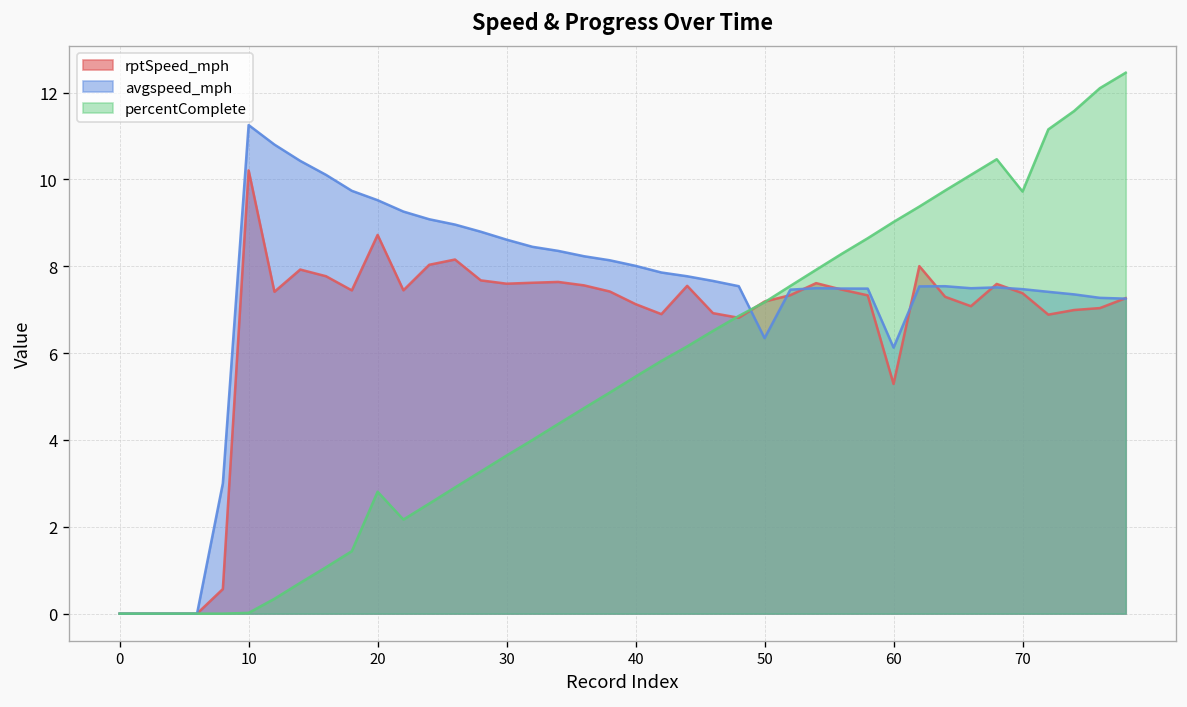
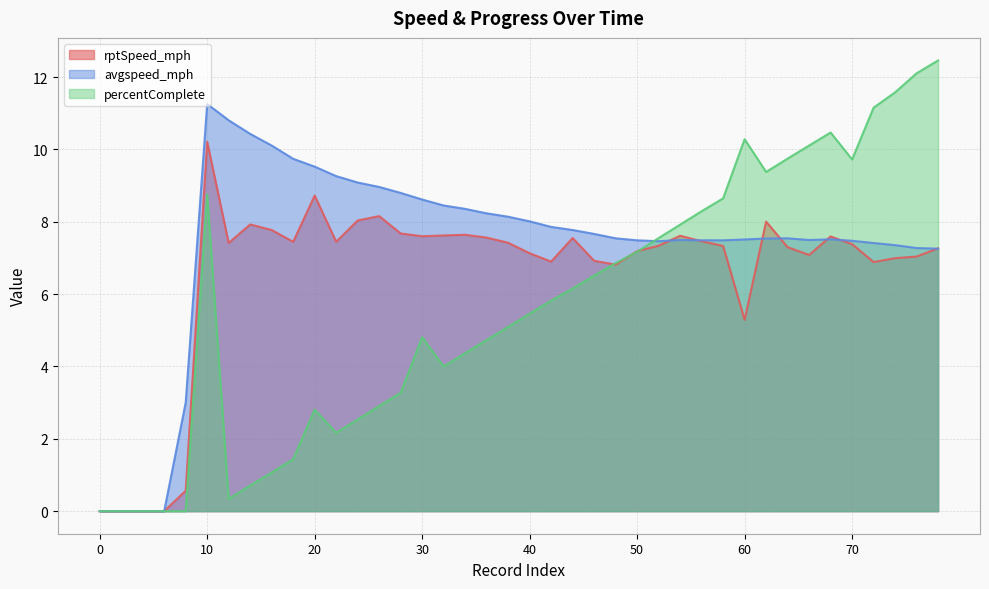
  {
    "rptSpeed_mph": {
      "10": 10.2,
      "20": 8.7,
      "30": 7.6,
      "40": 7.1,
      "60": 5.3,
      "70": 7.4
    },
    "avgspeed_mph": {
      "20": 9.5,
      "30": 8.6,
      "40": 8.0,
-     "50": 6.3,
-     "60": 6.1,
+     "50": 7.5,
+     "60": 7.5,
      "70": 7.5
    },
    "percentComplete": {
-     "10": 0.0,
+     "10": 8.8,
      "20": 2.8,
-     "30": 3.6,
+     "30": 4.8,
      "40": 5.5,
-     "60": 9.0,
+     "60": 10.3,
      "70": 9.7
    }
  }
